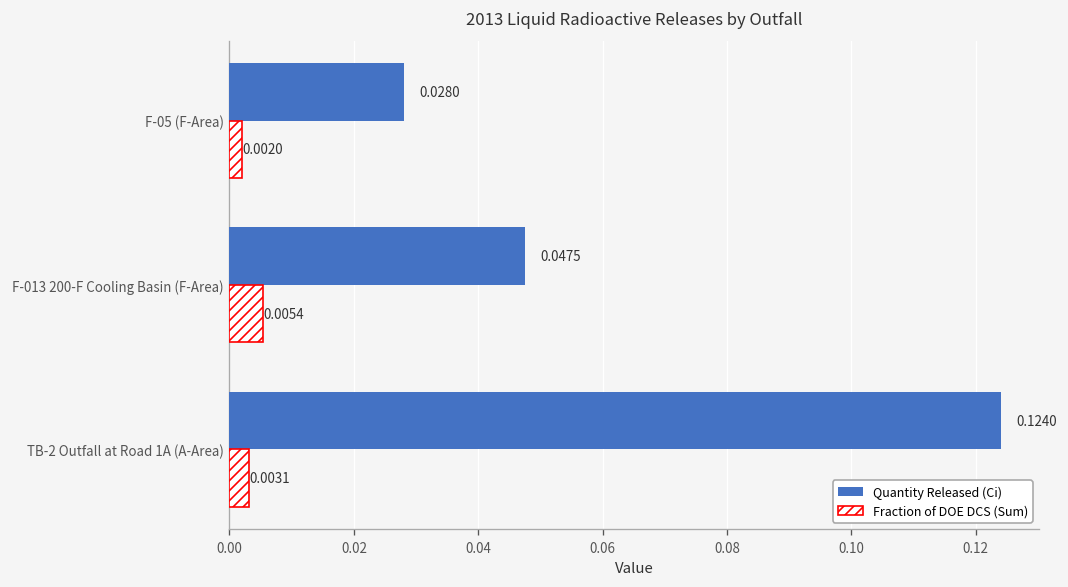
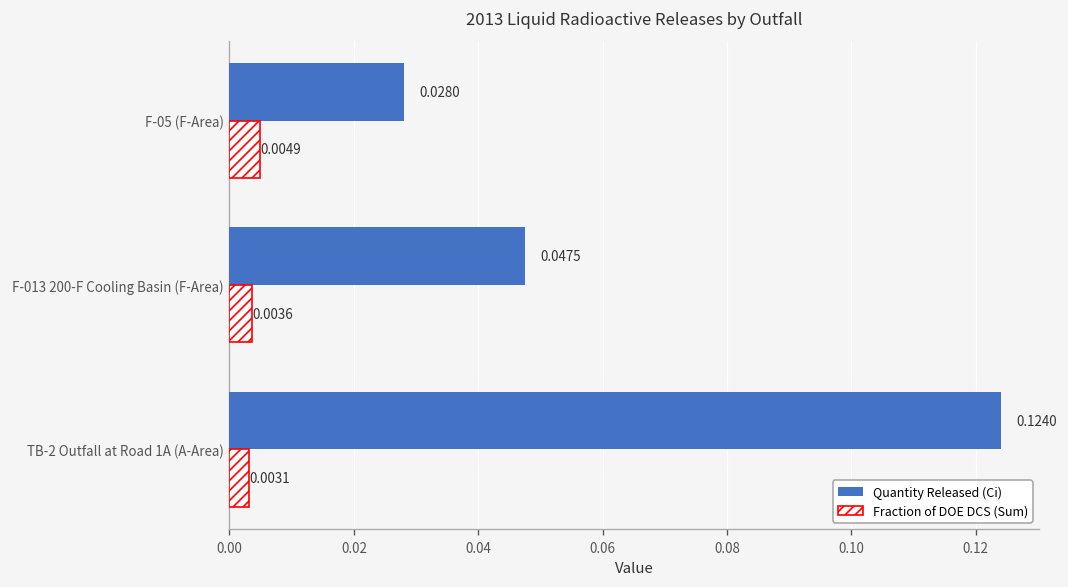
  {
    "Quantity Released (Ci)": {
      "F-05 (F-Area)": 0.0280,
      "F-013 200-F Cooling Basin (F-Area)": 0.0475,
      "TB-2 Outfall at Road 1A (A-Area)": 0.1240
    },
    "Fraction of DOE DCS (Sum)": {
-     "F-05 (F-Area)": 0.0020,
-     "F-013 200-F Cooling Basin (F-Area)": 0.0054,
+     "F-05 (F-Area)": 0.0049,
+     "F-013 200-F Cooling Basin (F-Area)": 0.0036,
      "TB-2 Outfall at Road 1A (A-Area)": 0.0031
    }
  }
